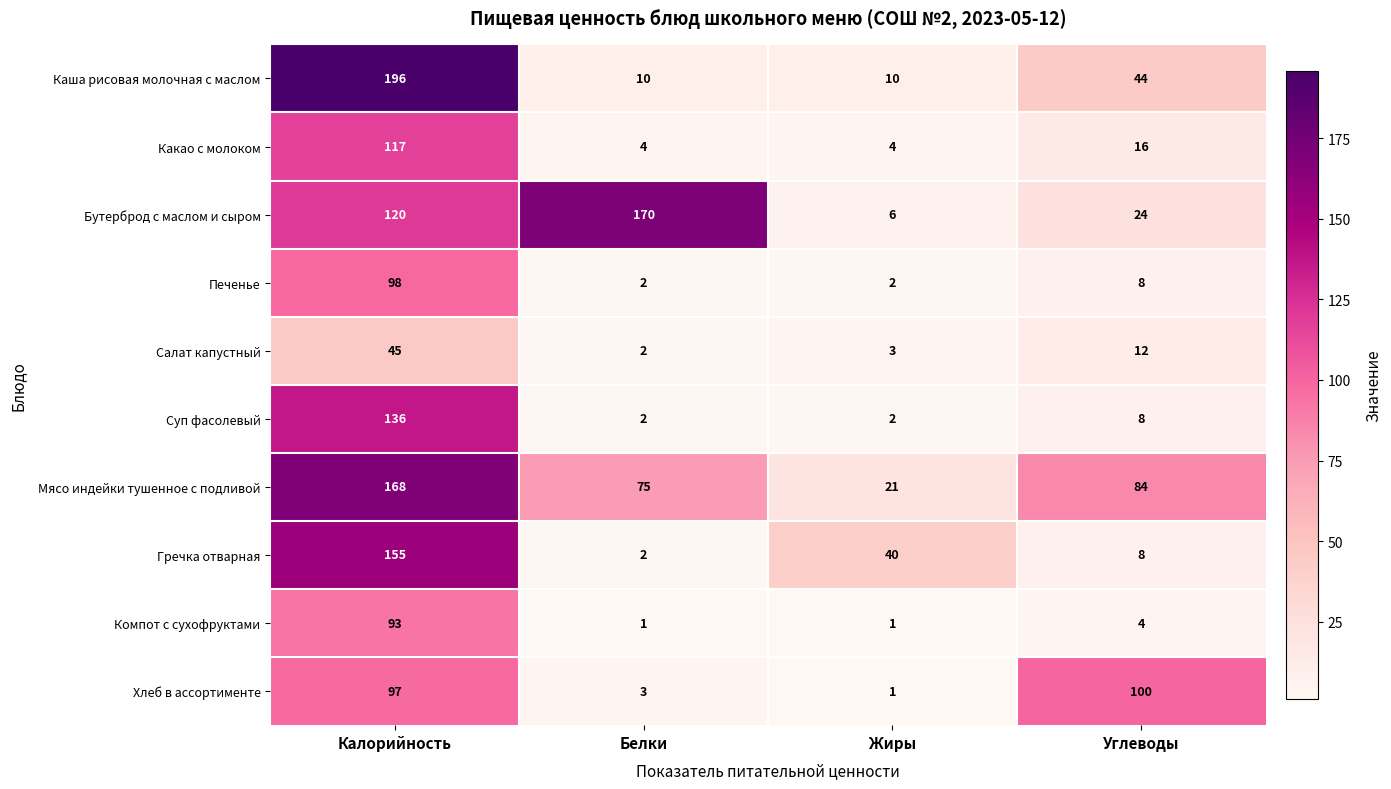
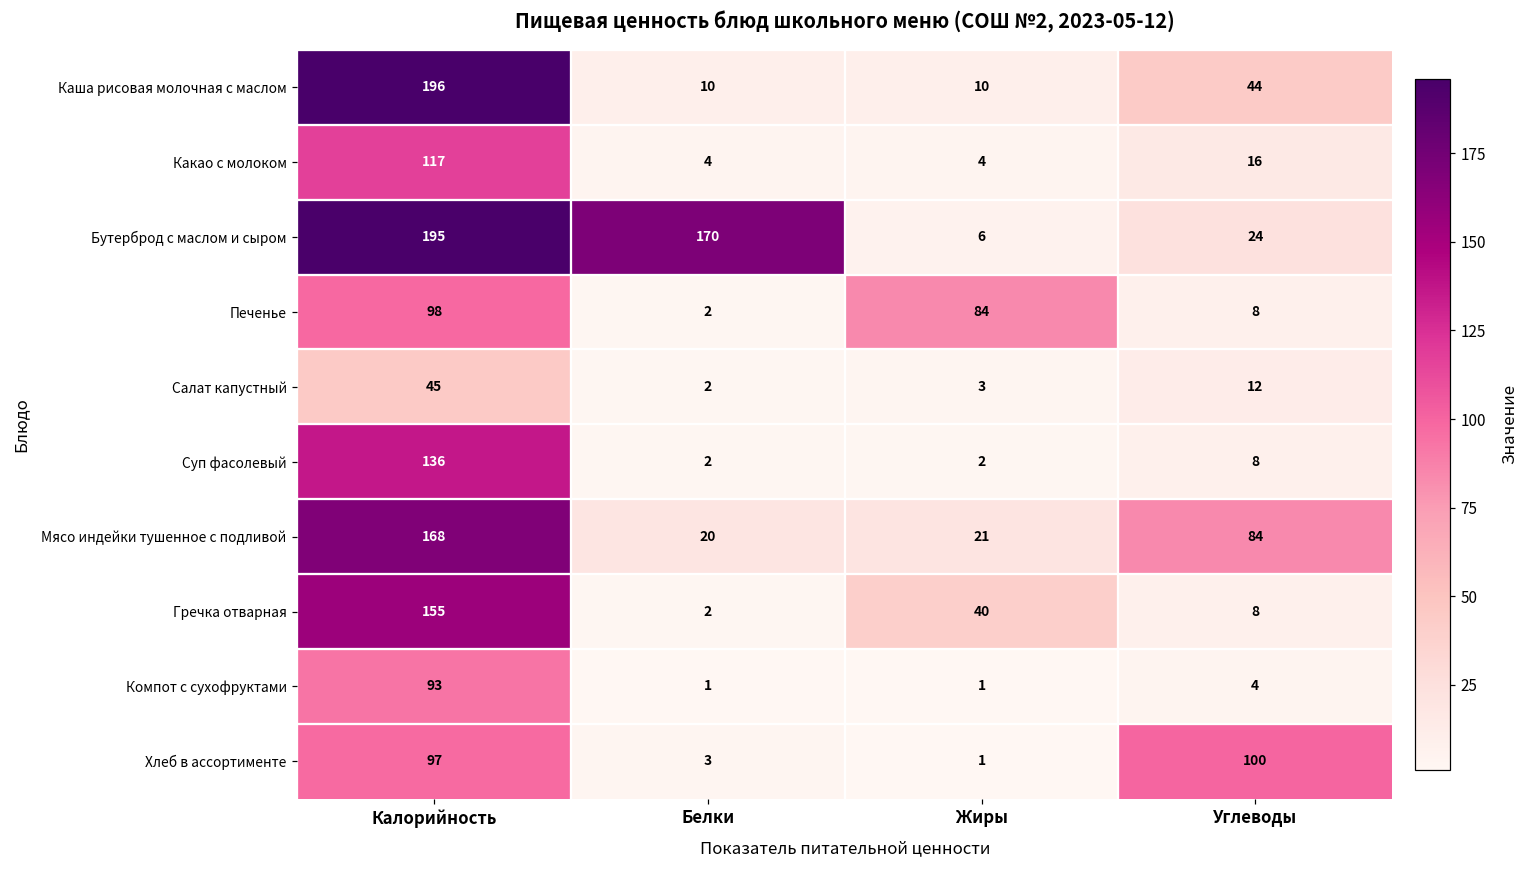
  {
    "Каша рисовая молочная с маслом": {
      "Калорийность": 196,
      "Белки": 10,
      "Жиры": 10,
      "Углеводы": 44
    },
    "Какао с молоком": {
      "Калорийность": 117,
      "Белки": 4,
      "Жиры": 4,
      "Углеводы": 16
    },
    "Бутерброд с маслом и сыром": {
-     "Калорийность": 120,
+     "Калорийность": 195,
      "Белки": 170,
      "Жиры": 6,
      "Углеводы": 24
    },
    "Печенье": {
      "Калорийность": 98,
      "Белки": 2,
-     "Жиры": 2,
+     "Жиры": 84,
      "Углеводы": 8
    },
    "Салат капустный": {
      "Калорийность": 45,
      "Белки": 2,
      "Жиры": 3,
      "Углеводы": 12
    },
    "Суп фасолевый": {
      "Калорийность": 136,
      "Белки": 2,
      "Жиры": 2,
      "Углеводы": 8
    },
    "Мясо индейки тушенное с подливой": {
      "Калорийность": 168,
-     "Белки": 75,
+     "Белки": 20,
      "Жиры": 21,
      "Углеводы": 84
    },
    "Гречка отварная": {
      "Калорийность": 155,
      "Белки": 2,
      "Жиры": 40,
      "Углеводы": 8
    },
    "Компот с сухофруктами": {
      "Калорийность": 93,
      "Белки": 1,
      "Жиры": 1,
      "Углеводы": 4
    },
    "Хлеб в ассортименте": {
      "Калорийность": 97,
      "Белки": 3,
      "Жиры": 1,
      "Углеводы": 100
    }
  }
